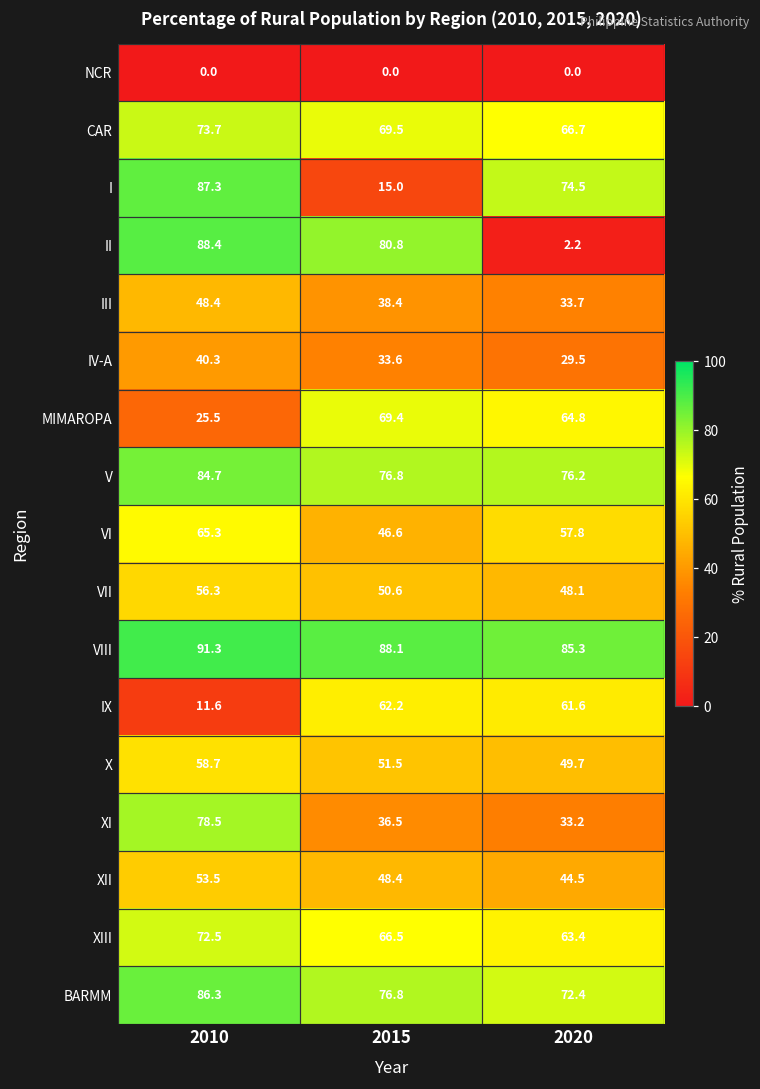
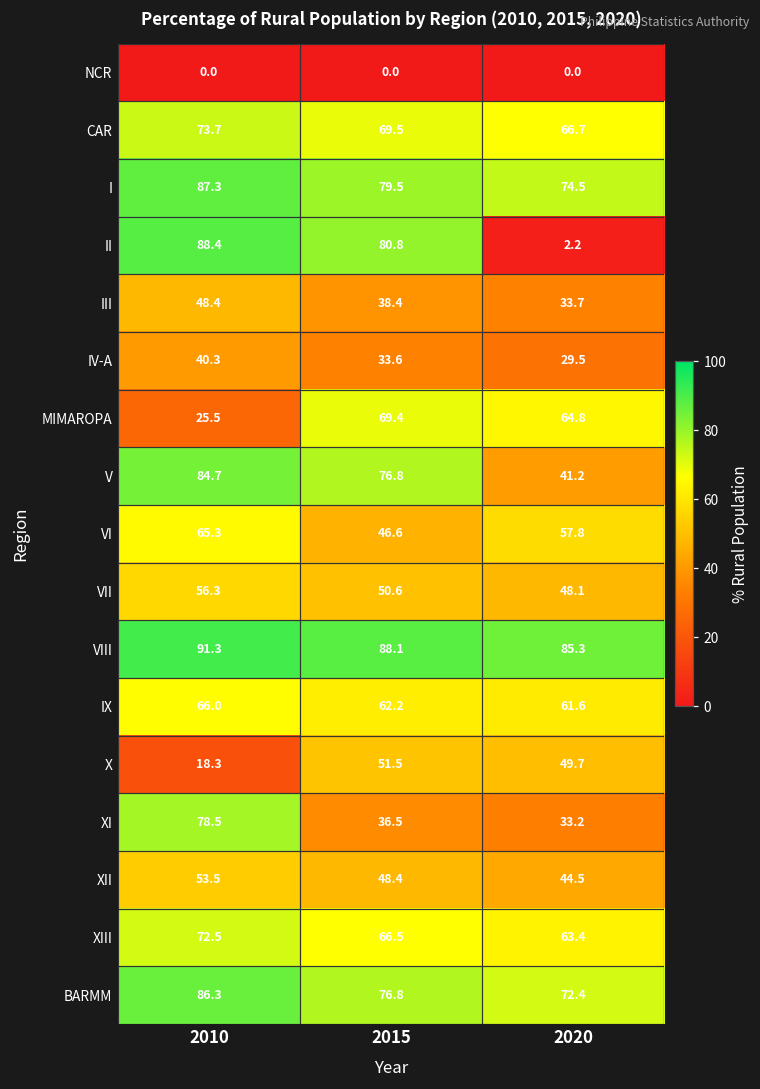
  {
    "NCR": {
      "2010": 0.0,
      "2015": 0.0,
      "2020": 0.0
    },
    "CAR": {
      "2010": 73.7,
      "2015": 69.5,
      "2020": 66.7
    },
    "I": {
      "2010": 87.3,
-     "2015": 15.0,
+     "2015": 79.5,
      "2020": 74.5
    },
    "II": {
      "2010": 88.4,
      "2015": 80.8,
      "2020": 2.2
    },
    "III": {
      "2010": 48.4,
      "2015": 38.4,
      "2020": 33.7
    },
    "IV-A": {
      "2010": 40.3,
      "2015": 33.6,
      "2020": 29.5
    },
    "MIMAROPA": {
      "2010": 25.5,
      "2015": 69.4,
      "2020": 64.8
    },
    "V": {
      "2010": 84.7,
      "2015": 76.8,
-     "2020": 76.2
+     "2020": 41.2
    },
    "VI": {
      "2010": 65.3,
      "2015": 46.6,
      "2020": 57.8
    },
    "VII": {
      "2010": 56.3,
      "2015": 50.6,
      "2020": 48.1
    },
    "VIII": {
      "2010": 91.3,
      "2015": 88.1,
      "2020": 85.3
    },
    "IX": {
-     "2010": 11.6,
+     "2010": 66.0,
      "2015": 62.2,
      "2020": 61.6
    },
    "X": {
-     "2010": 58.7,
+     "2010": 18.3,
      "2015": 51.5,
      "2020": 49.7
    },
    "XI": {
      "2010": 78.5,
      "2015": 36.5,
      "2020": 33.2
    },
    "XII": {
      "2010": 53.5,
      "2015": 48.4,
      "2020": 44.5
    },
    "XIII": {
      "2010": 72.5,
      "2015": 66.5,
      "2020": 63.4
    },
    "BARMM": {
      "2010": 86.3,
      "2015": 76.8,
      "2020": 72.4
    }
  }
